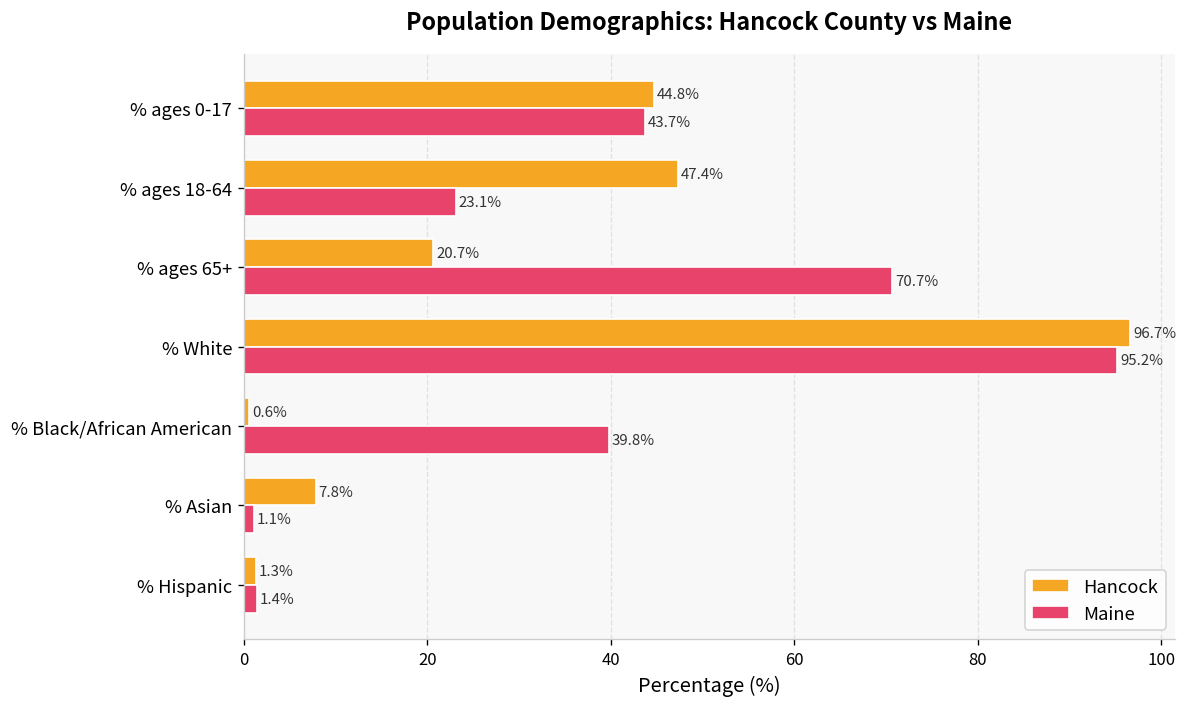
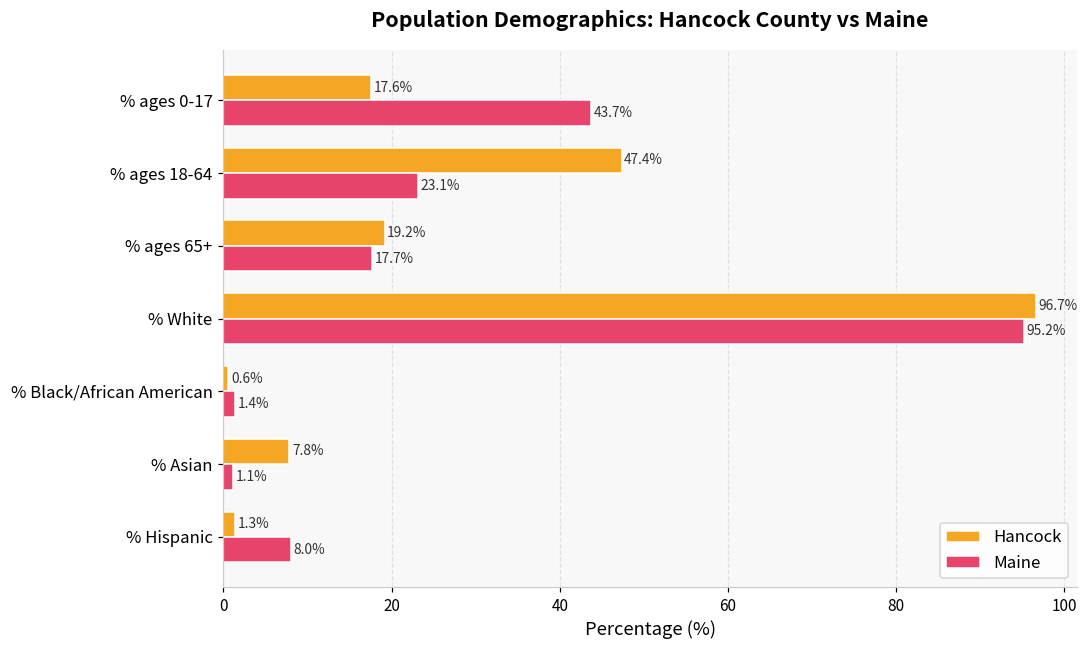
  {
    "Hancock": {
-     "% ages 0-17": "44.8%",
+     "% ages 0-17": "17.6%",
      "% ages 18-64": "47.4%",
-     "% ages 65+": "20.7%",
+     "% ages 65+": "19.2%",
      "% White": "96.7%",
      "% Black/African American": "0.6%",
      "% Asian": "7.8%",
      "% Hispanic": "1.3%"
    },
    "Maine": {
      "% ages 0-17": "43.7%",
      "% ages 18-64": "23.1%",
-     "% ages 65+": "70.7%",
+     "% ages 65+": "17.7%",
      "% White": "95.2%",
-     "% Black/African American": "39.8%",
+     "% Black/African American": "1.4%",
      "% Asian": "1.1%",
-     "% Hispanic": "1.4%"
+     "% Hispanic": "8.0%"
    }
  }
